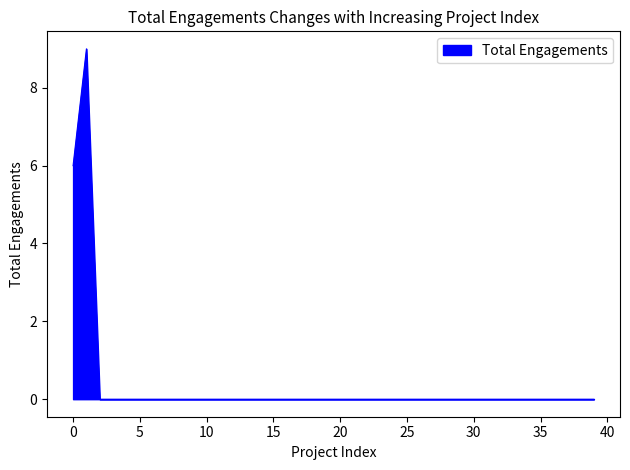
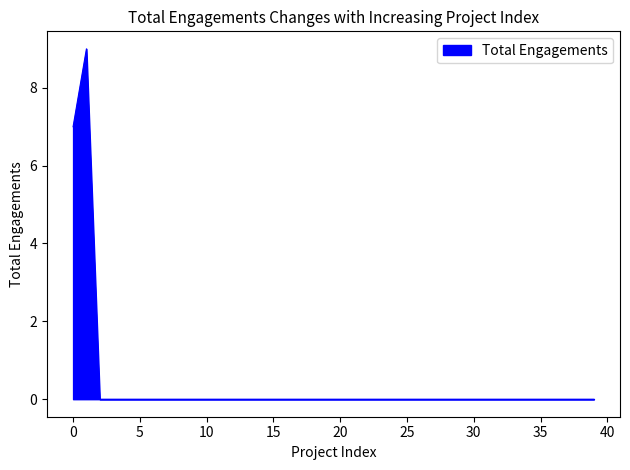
  {
-   "0": 6,
+   "0": 7,
    "5": 0,
    "10": 0,
    "15": 0,
    "20": 0,
    "25": 0,
    "30": 0,
    "35": 0
  }
